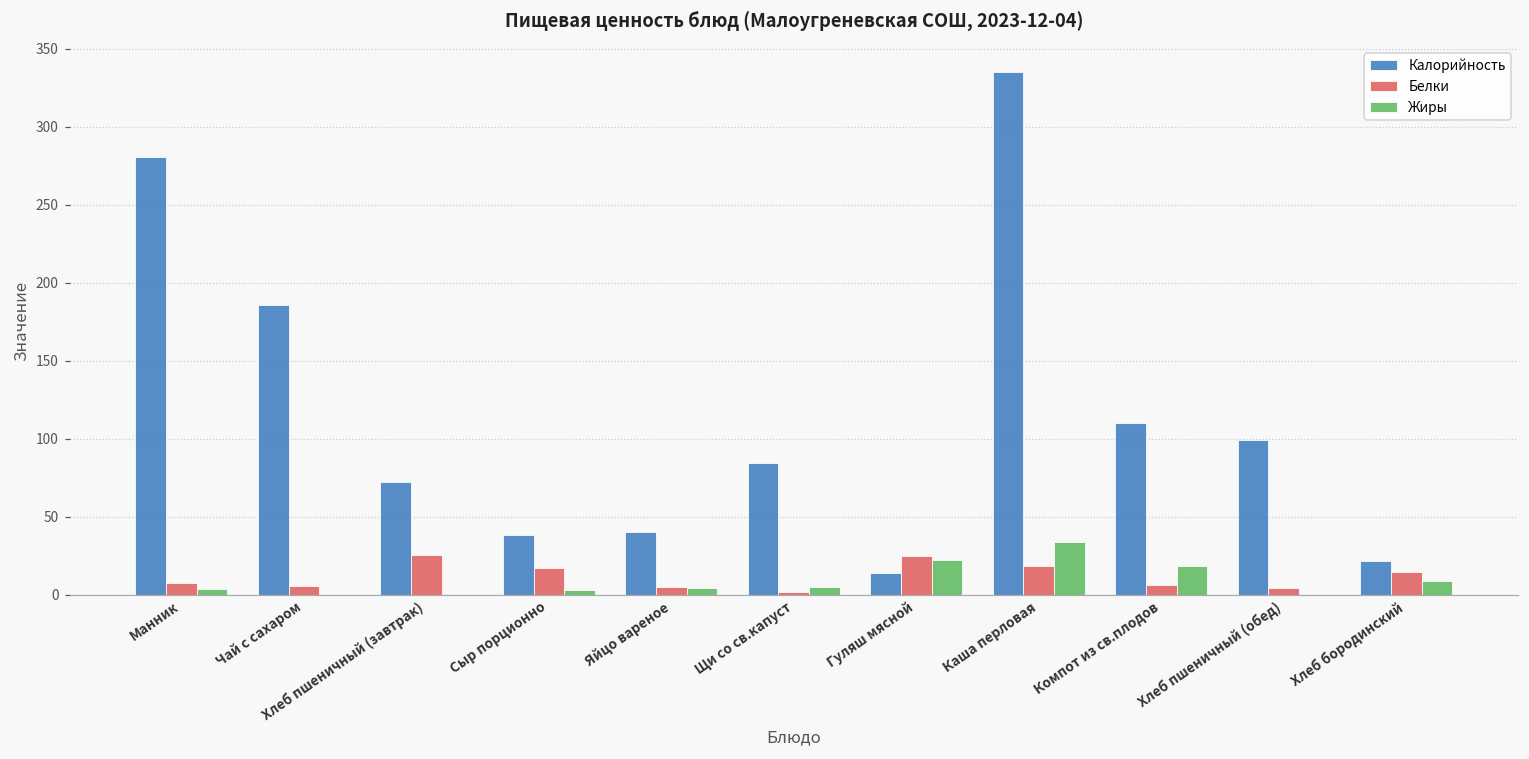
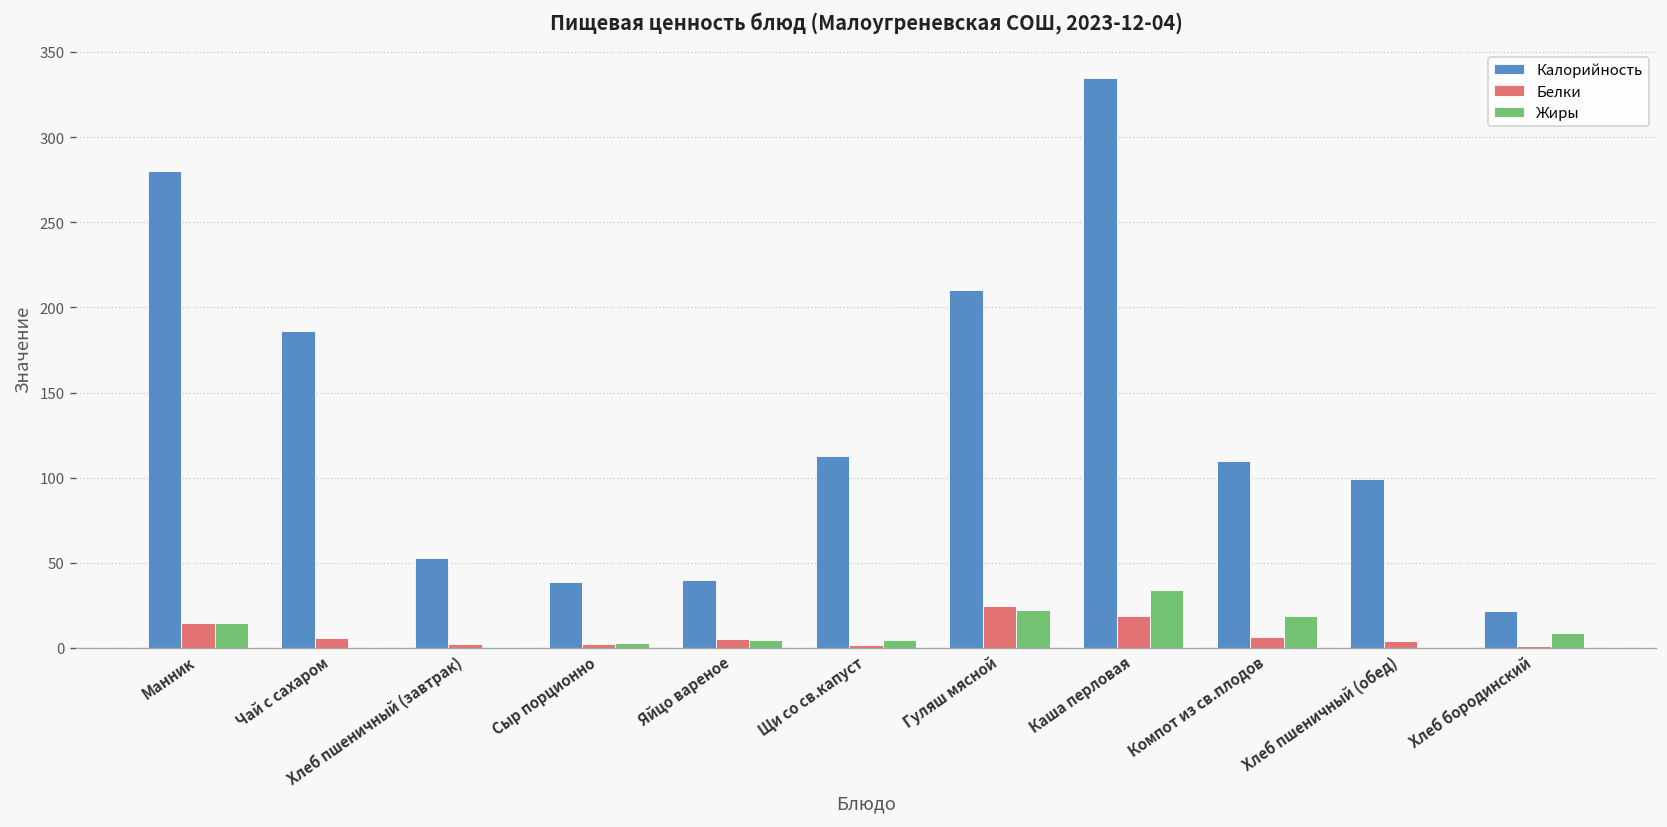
  {
    "Калорийность": {
      "Манник": 280,
      "Чай с сахаром": 186,
-     "Хлеб пшеничный (завтрак)": 73,
+     "Хлеб пшеничный (завтрак)": 53,
      "Сыр порционно": 39,
      "Яйцо вареное": 40,
-     "Щи со св.капуст": 85,
-     "Гуляш мясной": 14,
+     "Щи со св.капуст": 113,
+     "Гуляш мясной": 210,
      "Каша перловая": 335,
      "Компот из св.плодов": 110,
      "Хлеб пшеничный (обед)": 99,
      "Хлеб бородинский": 22
    },
    "Белки": {
-     "Манник": 8,
+     "Манник": 14,
      "Чай с сахаром": 6,
-     "Хлеб пшеничный (завтрак)": 25,
-     "Сыр порционно": 17,
+     "Хлеб пшеничный (завтрак)": 2,
+     "Сыр порционно": 2,
      "Яйцо вареное": 5,
      "Гуляш мясной": 25,
      "Каша перловая": 19,
      "Компот из св.плодов": 6,
      "Хлеб пшеничный (обед)": 4,
-     "Хлеб бородинский": 15
+     "Хлеб бородинский": 1
    },
    "Жиры": {
-     "Манник": 4,
+     "Манник": 15,
      "Чай с сахаром": 0,
      "Сыр порционно": 3,
      "Яйцо вареное": 5,
      "Щи со св.капуст": 5,
      "Гуляш мясной": 22,
      "Каша перловая": 34,
      "Компот из св.плодов": 19,
      "Хлеб бородинский": 9
    }
  }
